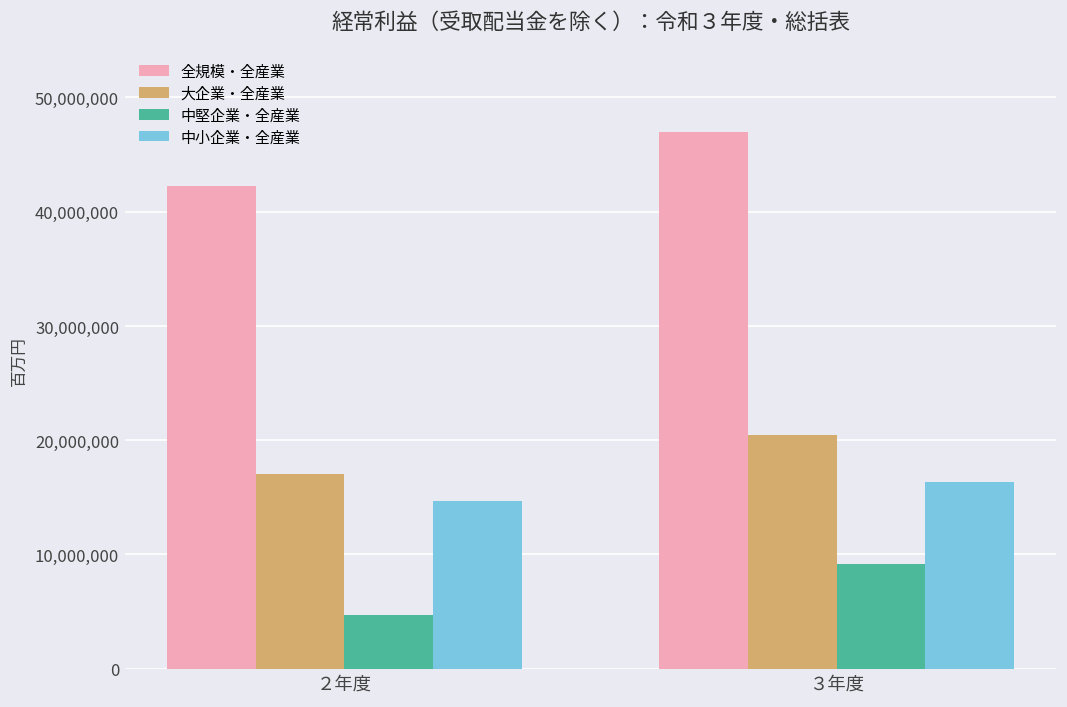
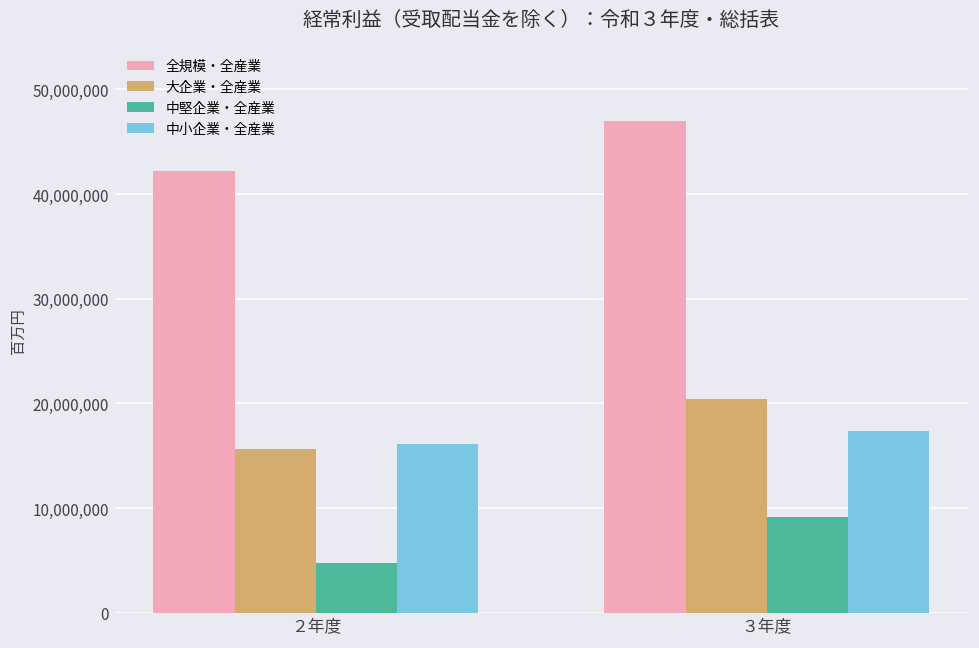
  {
    "全規模・全産業": {
      "２年度": "42,000,000",
      "３年度": "47,000,000"
    },
    "大企業・全産業": {
-     "２年度": "17,000,000",
+     "２年度": "16,000,000",
      "３年度": "20,000,000"
    },
    "中堅企業・全産業": {
      "２年度": "5,000,000",
      "３年度": "9,000,000"
    },
    "中小企業・全産業": {
-     "２年度": "15,000,000",
-     "３年度": "16,000,000"
+     "２年度": "16,000,000",
+     "３年度": "17,000,000"
    }
  }
